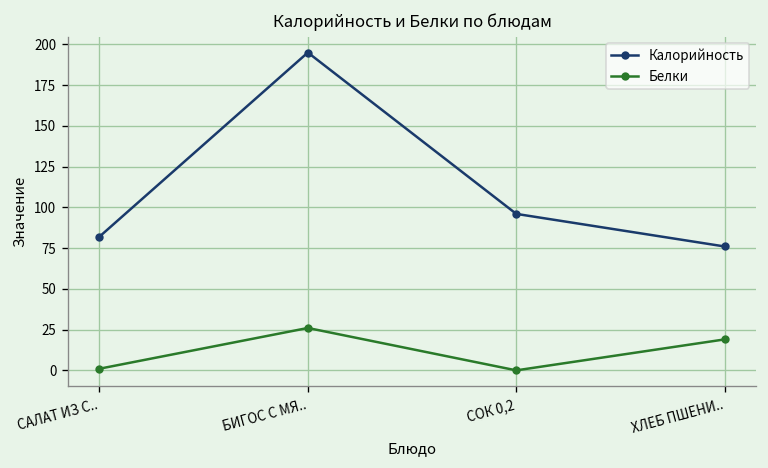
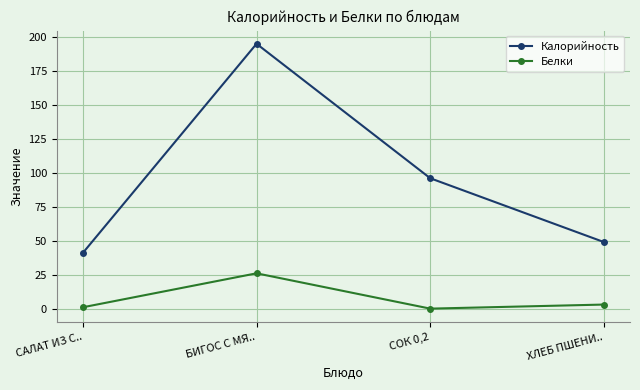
  {
    "Калорийность": {
-     "САЛАТ ИЗ С..": 82,
+     "САЛАТ ИЗ С..": 41,
      "БИГОС С МЯ..": 195,
      "СОК 0,2": 96,
-     "ХЛЕБ ПШЕНИ..": 76
+     "ХЛЕБ ПШЕНИ..": 49
    },
    "Белки": {
      "САЛАТ ИЗ С..": 1,
      "БИГОС С МЯ..": 26,
      "СОК 0,2": 0,
-     "ХЛЕБ ПШЕНИ..": 19
+     "ХЛЕБ ПШЕНИ..": 3
    }
  }
